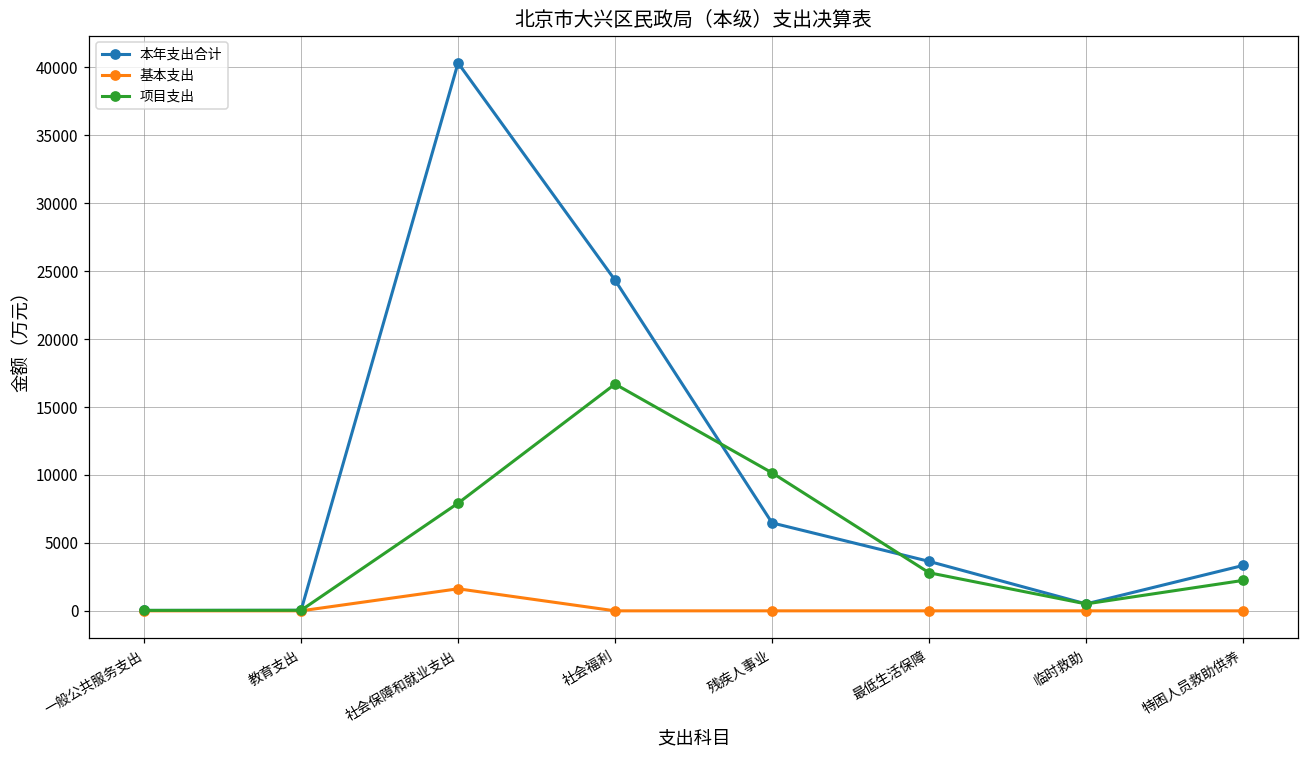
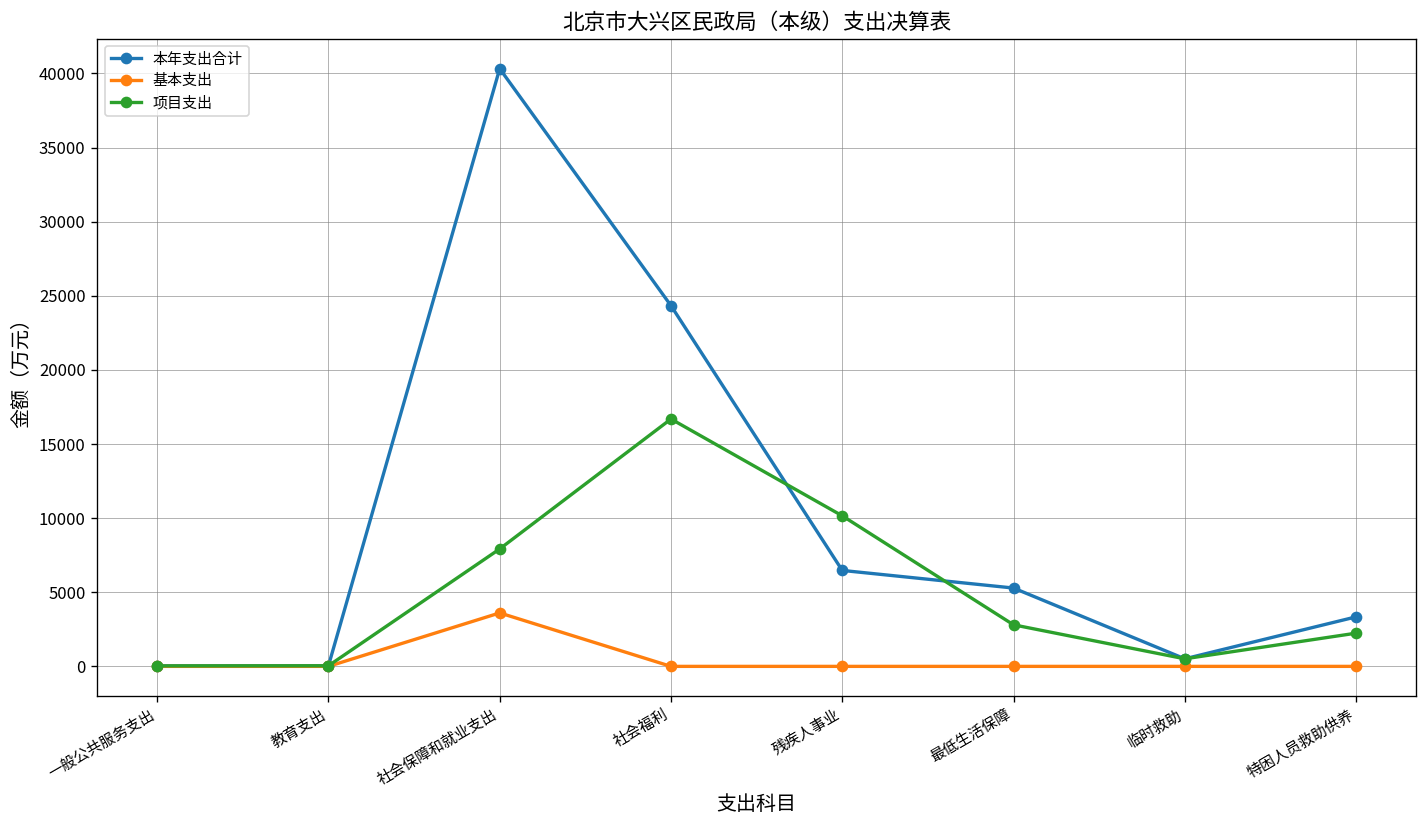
  {
    "本年支出合计": {
      "社会保障和就业支出": 40300,
      "社会福利": 24300,
      "残疾人事业": 6500,
-     "最低生活保障": 3600,
+     "最低生活保障": 5300,
      "特困人员救助供养": 3300
    },
    "基本支出": {
-     "社会保障和就业支出": 1600,
+     "社会保障和就业支出": 3600,
      "社会福利": 0,
      "残疾人事业": 0,
      "最低生活保障": 0,
      "临时救助": 0,
      "特困人员救助供养": 0
    },
    "项目支出": {
      "社会保障和就业支出": 7900,
      "社会福利": 16700,
      "残疾人事业": 10200,
      "最低生活保障": 2800,
      "特困人员救助供养": 2200
    }
  }
